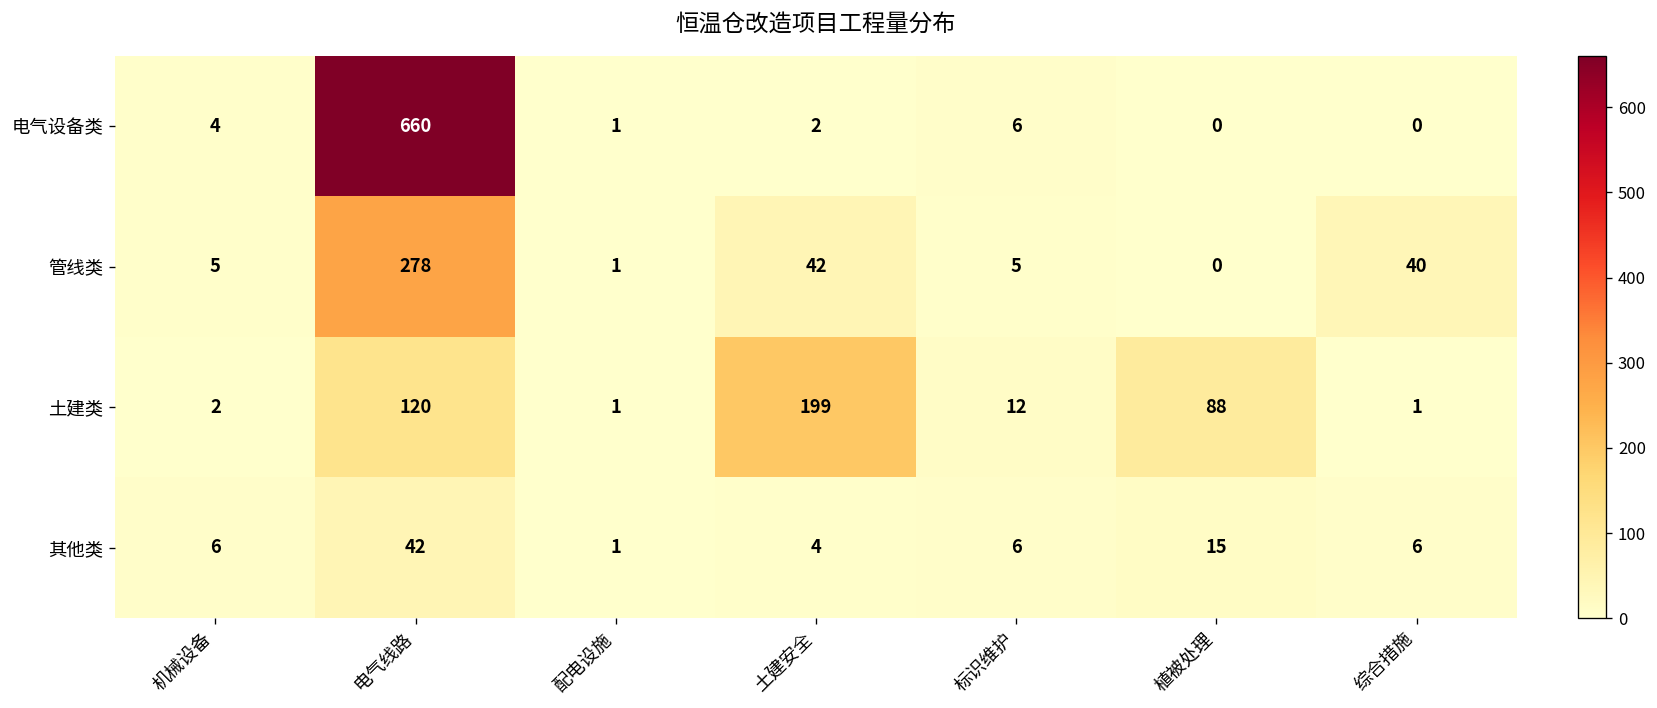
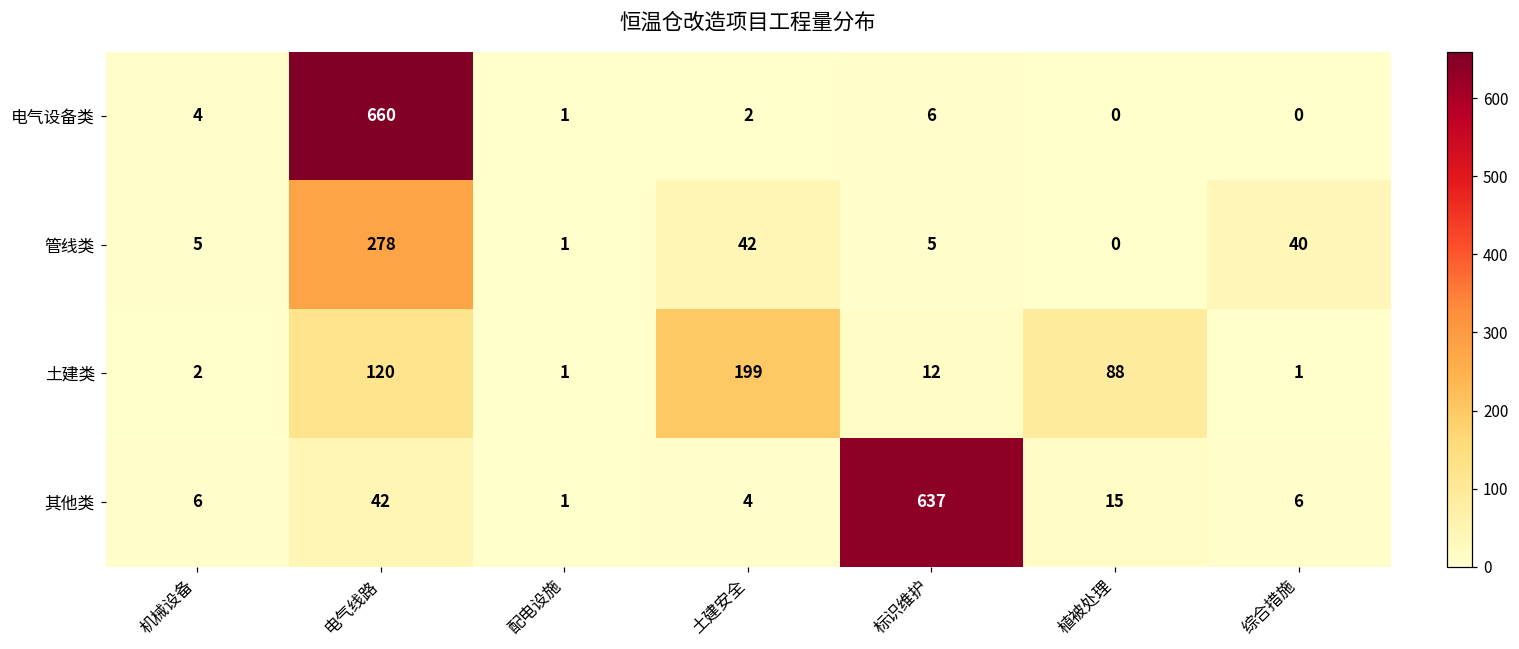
  {
    "电气设备类": {
      "机械设备": 4,
      "电气线路": 660,
      "配电设施": 1,
      "土建安全": 2,
      "标识维护": 6,
      "植被处理": 0,
      "综合措施": 0
    },
    "管线类": {
      "机械设备": 5,
      "电气线路": 278,
      "配电设施": 1,
      "土建安全": 42,
      "标识维护": 5,
      "植被处理": 0,
      "综合措施": 40
    },
    "土建类": {
      "机械设备": 2,
      "电气线路": 120,
      "配电设施": 1,
      "土建安全": 199,
      "标识维护": 12,
      "植被处理": 88,
      "综合措施": 1
    },
    "其他类": {
      "机械设备": 6,
      "电气线路": 42,
      "配电设施": 1,
      "土建安全": 4,
-     "标识维护": 6,
+     "标识维护": 637,
      "植被处理": 15,
      "综合措施": 6
    }
  }
